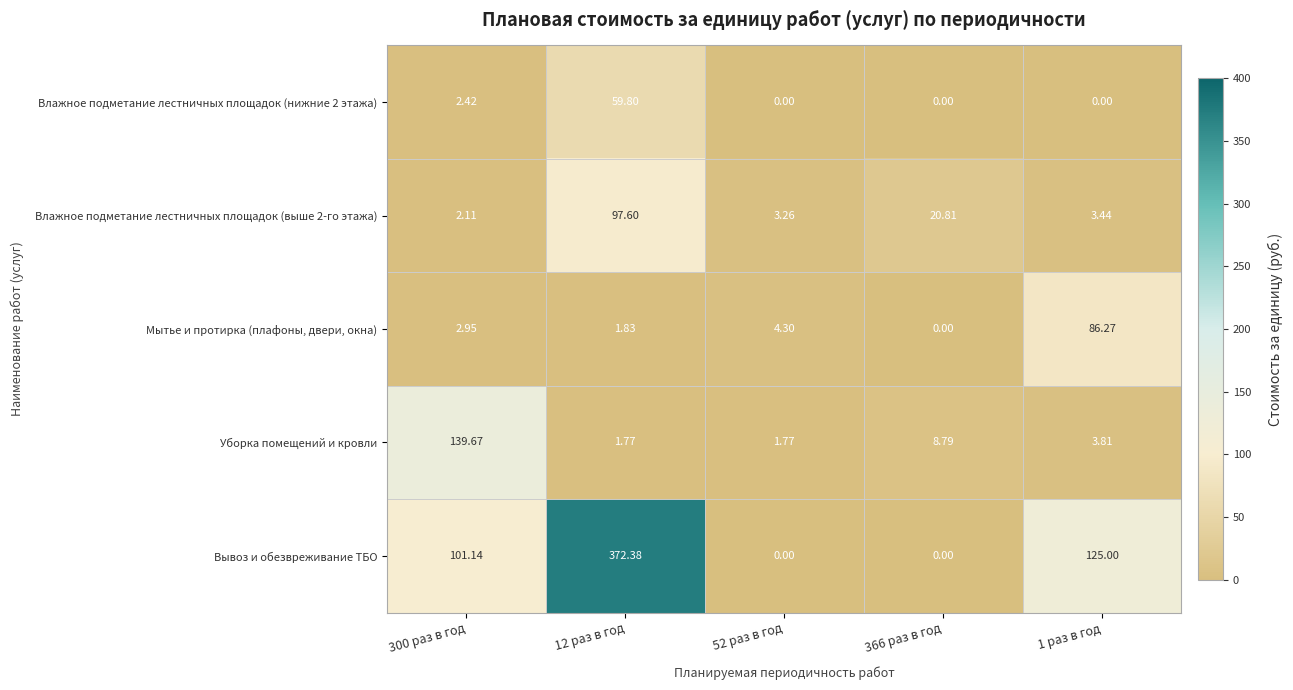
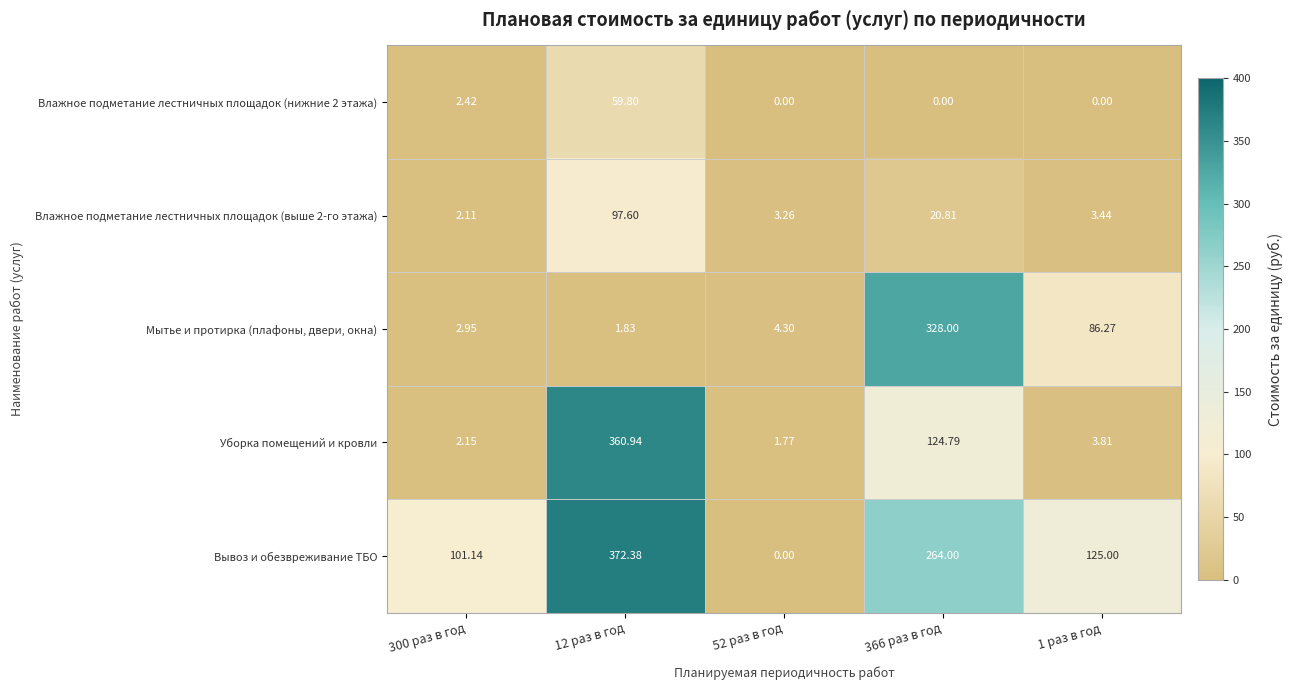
  {
    "Влажное подметание лестничных площадок (нижние 2 этажа)": {
      "300 раз в год": 2.42,
      "12 раз в год": 59.80,
      "52 раз в год": 0.00,
      "366 раз в год": 0.00,
      "1 раз в год": 0.00
    },
    "Влажное подметание лестничных площадок (выше 2-го этажа)": {
      "300 раз в год": 2.11,
      "12 раз в год": 97.60,
      "52 раз в год": 3.26,
      "366 раз в год": 20.81,
      "1 раз в год": 3.44
    },
    "Мытье и протирка (плафоны, двери, окна)": {
      "300 раз в год": 2.95,
      "12 раз в год": 1.83,
      "52 раз в год": 4.30,
-     "366 раз в год": 0.00,
+     "366 раз в год": 328.00,
      "1 раз в год": 86.27
    },
    "Уборка помещений и кровли": {
-     "300 раз в год": 139.67,
-     "12 раз в год": 1.77,
+     "300 раз в год": 2.15,
+     "12 раз в год": 360.94,
      "52 раз в год": 1.77,
-     "366 раз в год": 8.79,
+     "366 раз в год": 124.79,
      "1 раз в год": 3.81
    },
    "Вывоз и обезвреживание ТБО": {
      "300 раз в год": 101.14,
      "12 раз в год": 372.38,
      "52 раз в год": 0.00,
-     "366 раз в год": 0.00,
+     "366 раз в год": 264.00,
      "1 раз в год": 125.00
    }
  }
